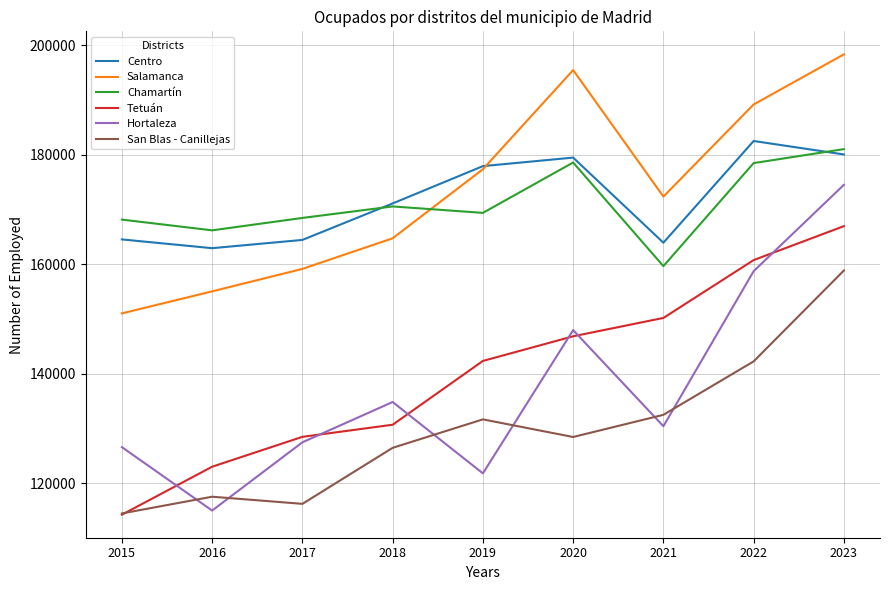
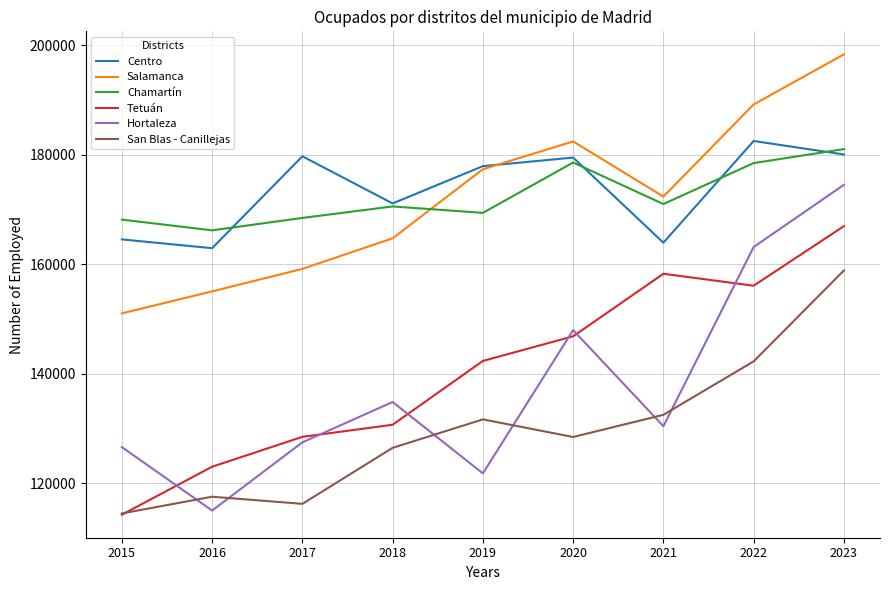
  {
    "Centro": {
      "2015": 165000,
      "2016": 163000,
-     "2017": 164000,
+     "2017": 180000,
      "2018": 171000,
      "2019": 178000,
      "2020": 179000,
      "2021": 164000,
      "2022": 182000,
      "2023": 180000
    },
    "Salamanca": {
      "2015": 151000,
      "2016": 155000,
      "2017": 159000,
      "2018": 165000,
      "2019": 177000,
-     "2020": 195000,
+     "2020": 182000,
      "2021": 172000,
      "2022": 189000,
      "2023": 198000
    },
    "Chamartín": {
      "2015": 168000,
      "2016": 166000,
      "2017": 168000,
      "2018": 171000,
      "2019": 169000,
      "2020": 179000,
-     "2021": 160000,
+     "2021": 171000,
      "2022": 178000,
      "2023": 181000
    },
    "Tetuán": {
      "2016": 123000,
      "2017": 128000,
      "2018": 131000,
      "2019": 142000,
      "2020": 147000,
-     "2021": 150000,
-     "2022": 161000,
+     "2021": 158000,
+     "2022": 156000,
      "2023": 167000
    },
    "Hortaleza": {
      "2015": 127000,
      "2016": 115000,
      "2017": 127000,
      "2018": 135000,
      "2019": 122000,
      "2020": 148000,
      "2021": 130000,
-     "2022": 159000,
+     "2022": 163000,
      "2023": 174000
    },
    "San Blas - Canillejas": {
      "2016": 118000,
      "2017": 116000,
      "2018": 126000,
      "2019": 132000,
      "2020": 128000,
      "2021": 132000,
      "2022": 142000,
      "2023": 159000
    }
  }
